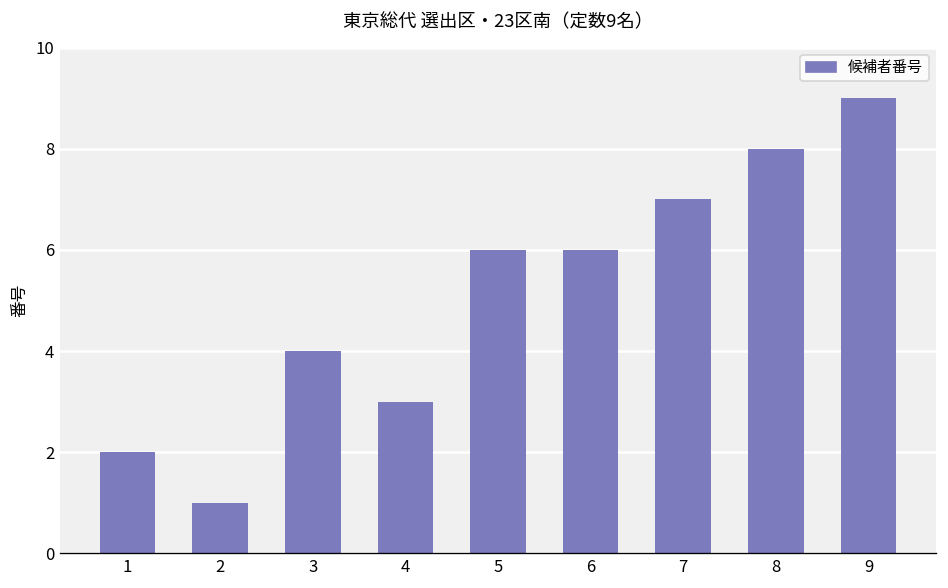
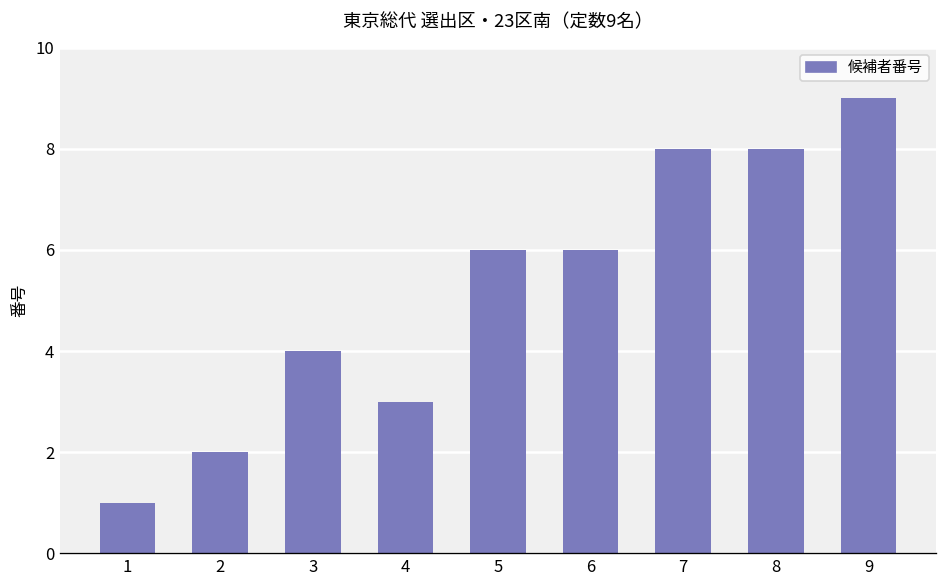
  {
-   "1": 2,
-   "2": 1,
+   "1": 1,
+   "2": 2,
    "3": 4,
    "4": 3,
    "5": 6,
    "6": 6,
-   "7": 7,
+   "7": 8,
    "8": 8,
    "9": 9
  }
